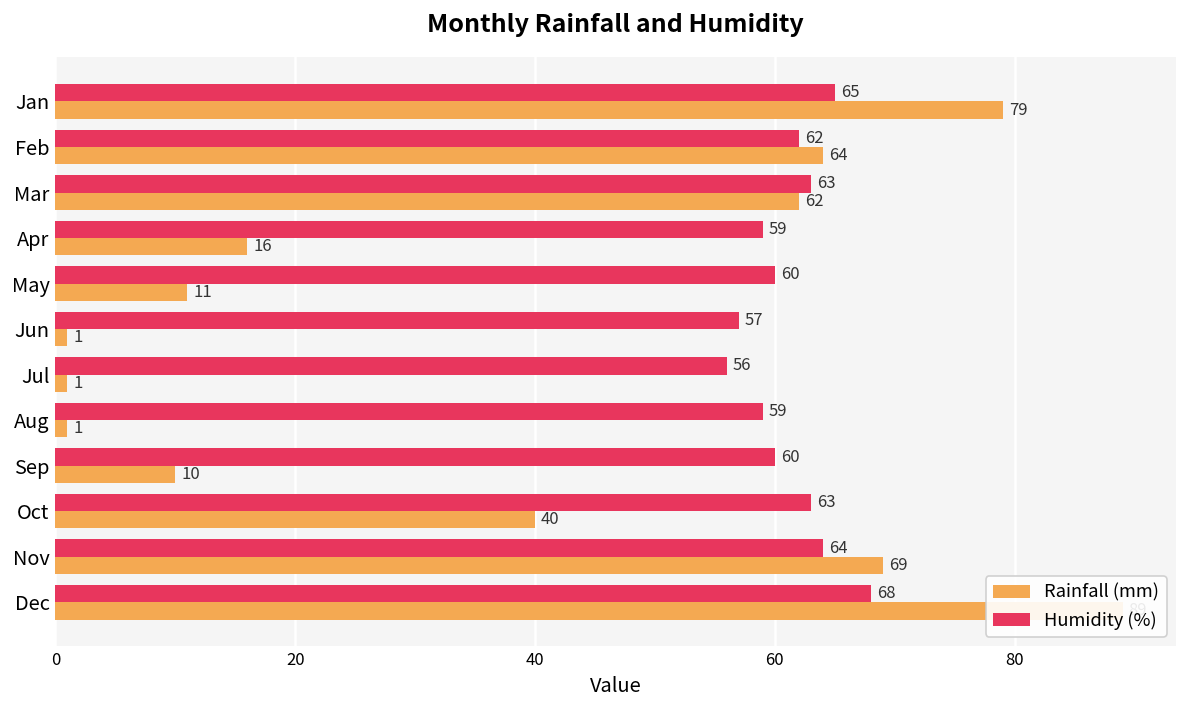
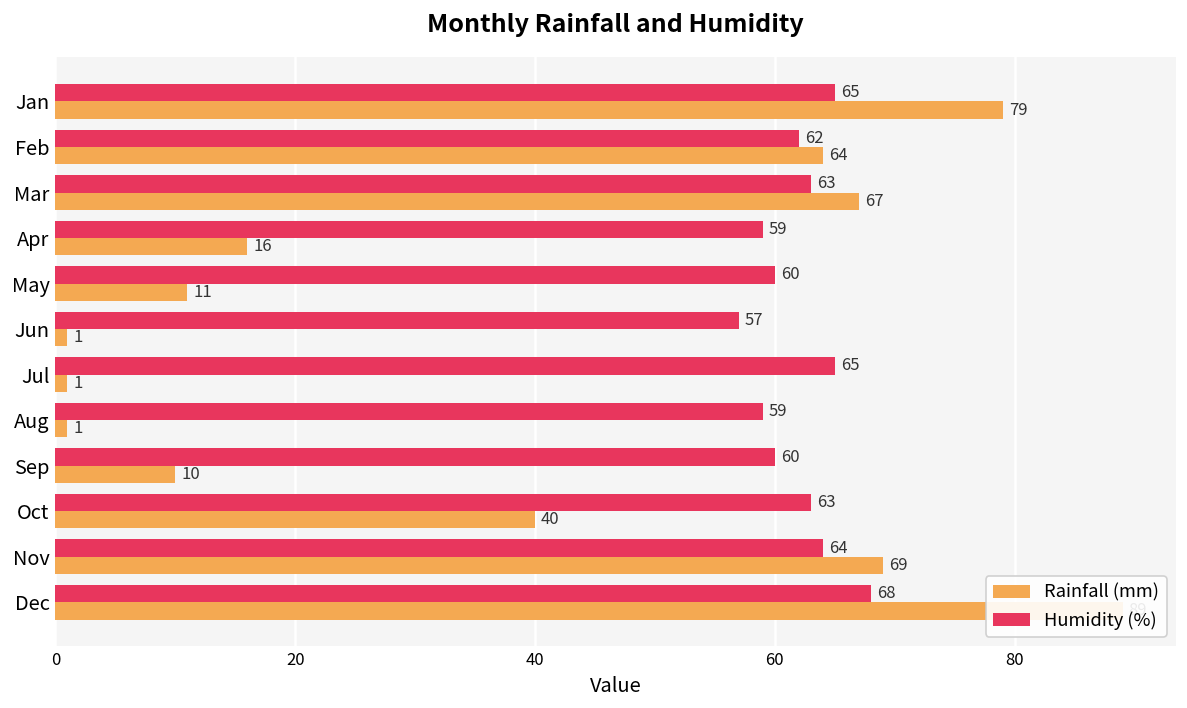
  {
    "Rainfall (mm)": {
      "Jan": 79,
      "Feb": 64,
-     "Mar": 62,
+     "Mar": 67,
      "Apr": 16,
      "May": 11,
      "Jun": 1,
      "Jul": 1,
      "Aug": 1,
      "Sep": 10,
      "Oct": 40,
      "Nov": 69
    },
    "Humidity (%)": {
      "Jan": 65,
      "Feb": 62,
      "Mar": 63,
      "Apr": 59,
      "May": 60,
      "Jun": 57,
-     "Jul": 56,
+     "Jul": 65,
      "Aug": 59,
      "Sep": 60,
      "Oct": 63,
      "Nov": 64,
      "Dec": 68
    }
  }
